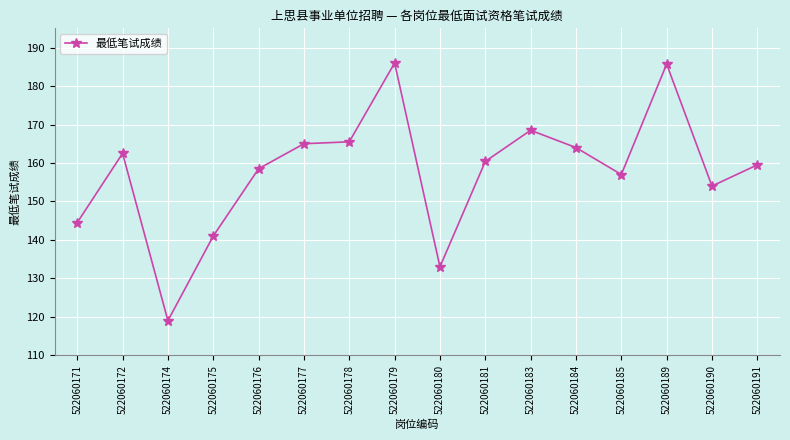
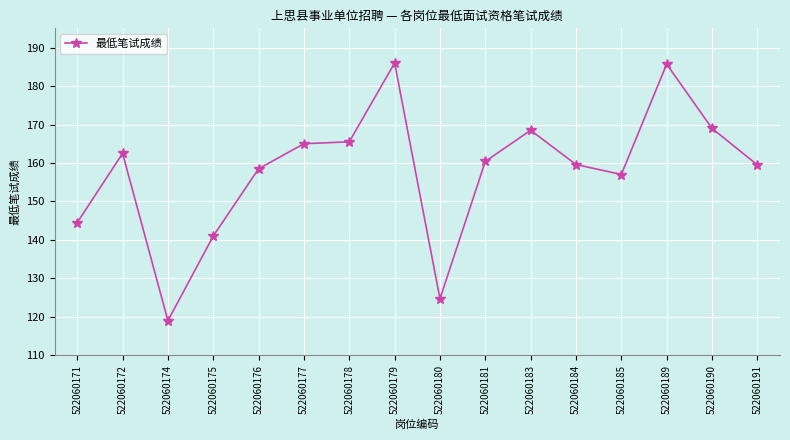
  {
    "522060171": 145,
    "522060172": 163,
    "522060174": 119,
    "522060175": 141,
    "522060176": 159,
    "522060177": 165,
    "522060178": 166,
    "522060179": 186,
-   "522060180": 133,
+   "522060180": 125,
    "522060181": 160,
    "522060183": 169,
-   "522060184": 164,
+   "522060184": 160,
    "522060185": 157,
    "522060189": 186,
-   "522060190": 154,
+   "522060190": 169,
    "522060191": 160
  }
